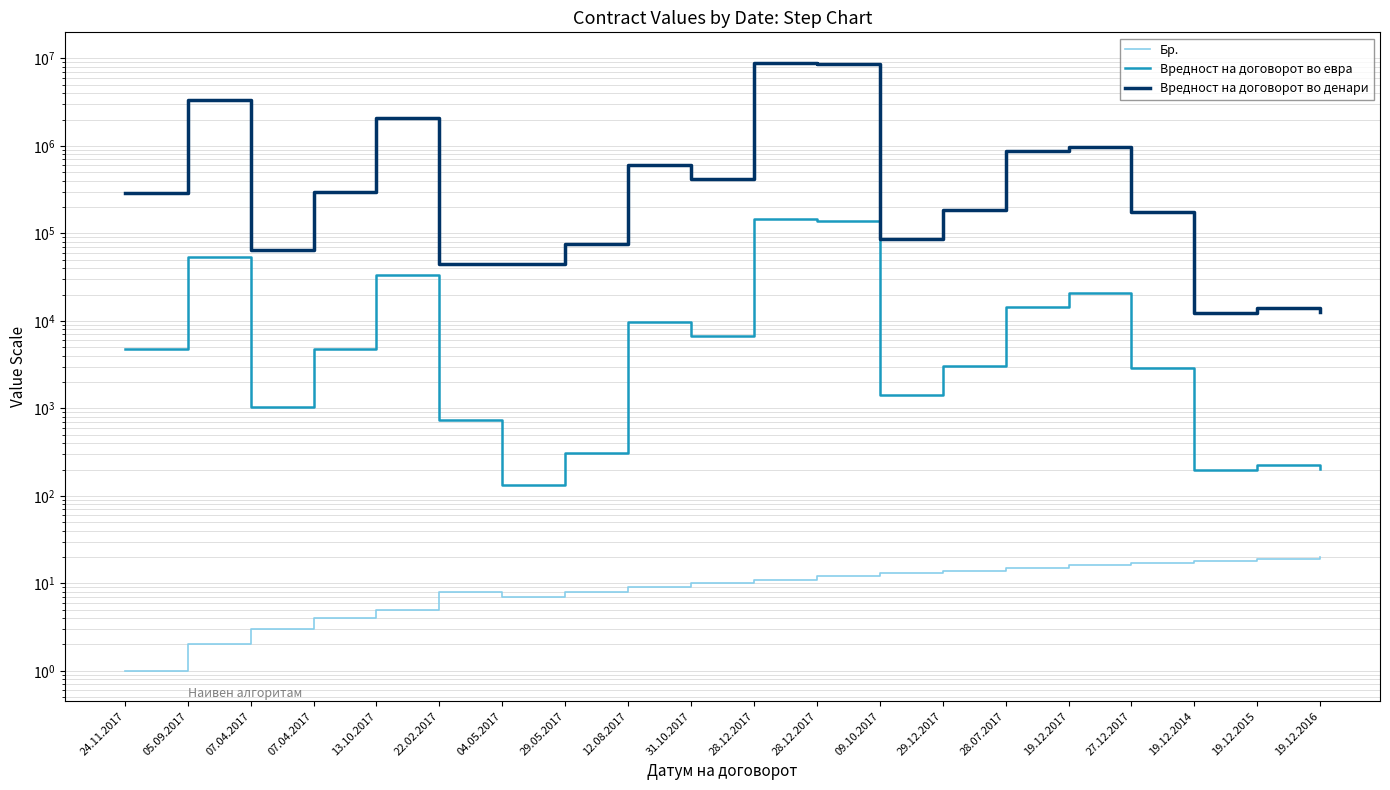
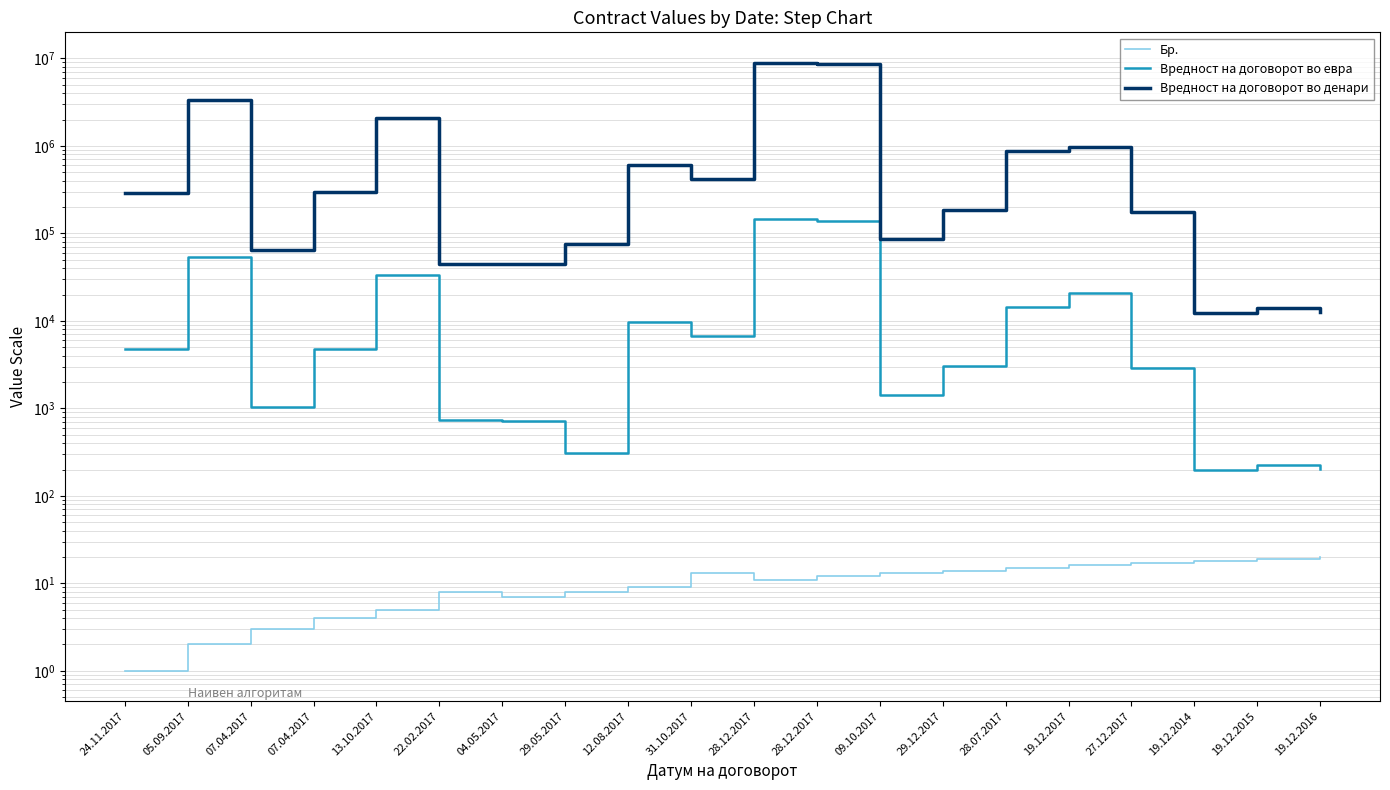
  {
    "Бр.": {
      "24.11.2017": 1,
      "05.09.2017": 2,
      "13.10.2017": 5,
      "22.02.2017": 8,
      "04.05.2017": 7,
      "29.05.2017": 8,
      "12.08.2017": 9,
-     "31.10.2017": 10,
+     "31.10.2017": 13,
      "09.10.2017": 13,
      "29.12.2017": 14,
      "28.07.2017": 15,
      "19.12.2017": 16,
      "27.12.2017": 17,
      "19.12.2014": 18,
      "19.12.2015": 19,
      "19.12.2016": 20
    },
    "Вредност на договорот во евра": {
      "24.11.2017": 5000,
      "05.09.2017": 50000,
      "13.10.2017": 34000,
      "22.02.2017": 700,
-     "04.05.2017": 130,
+     "04.05.2017": 700,
      "29.05.2017": 310,
      "12.08.2017": 10000,
      "31.10.2017": 7000,
      "09.10.2017": 1400,
      "29.12.2017": 3000,
      "28.07.2017": 14000,
      "19.12.2017": 21000,
      "27.12.2017": 2900,
      "19.12.2014": 200,
      "19.12.2015": 230,
      "19.12.2016": 200
    },
    "Вредност на договорот во денари": {
      "24.11.2017": 290000,
      "05.09.2017": 3300000,
      "13.10.2017": 2100000,
      "22.02.2017": 40000,
      "04.05.2017": 40000,
      "29.05.2017": 70000,
      "12.08.2017": 600000,
      "31.10.2017": 400000,
      "09.10.2017": 90000,
      "29.12.2017": 190000,
      "28.07.2017": 900000,
      "19.12.2017": 1000000,
      "27.12.2017": 180000,
      "19.12.2014": 12000,
      "19.12.2015": 14000,
      "19.12.2016": 13000
    }
  }
